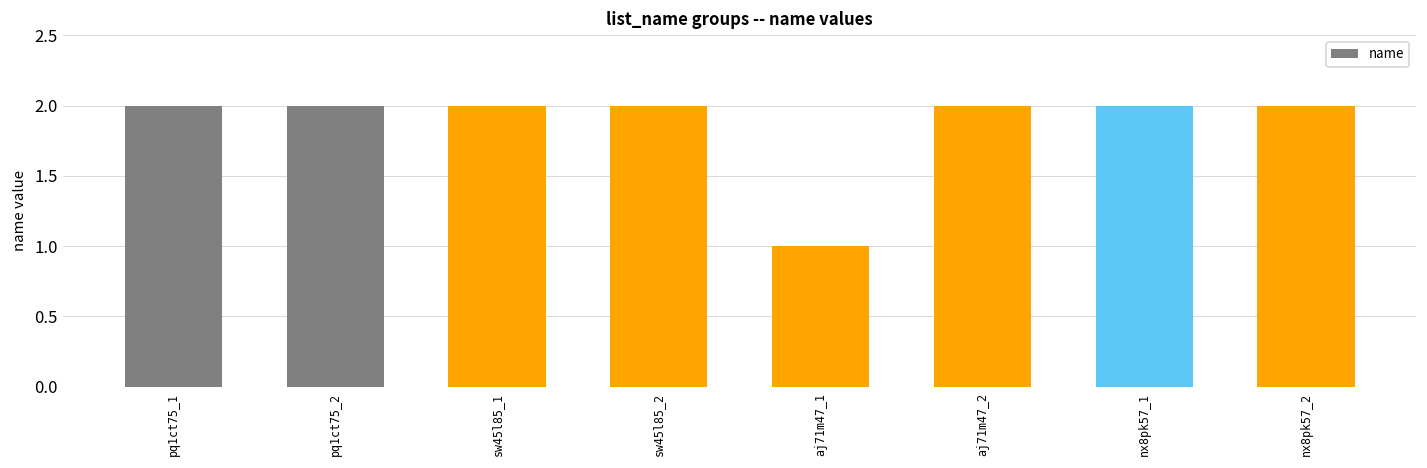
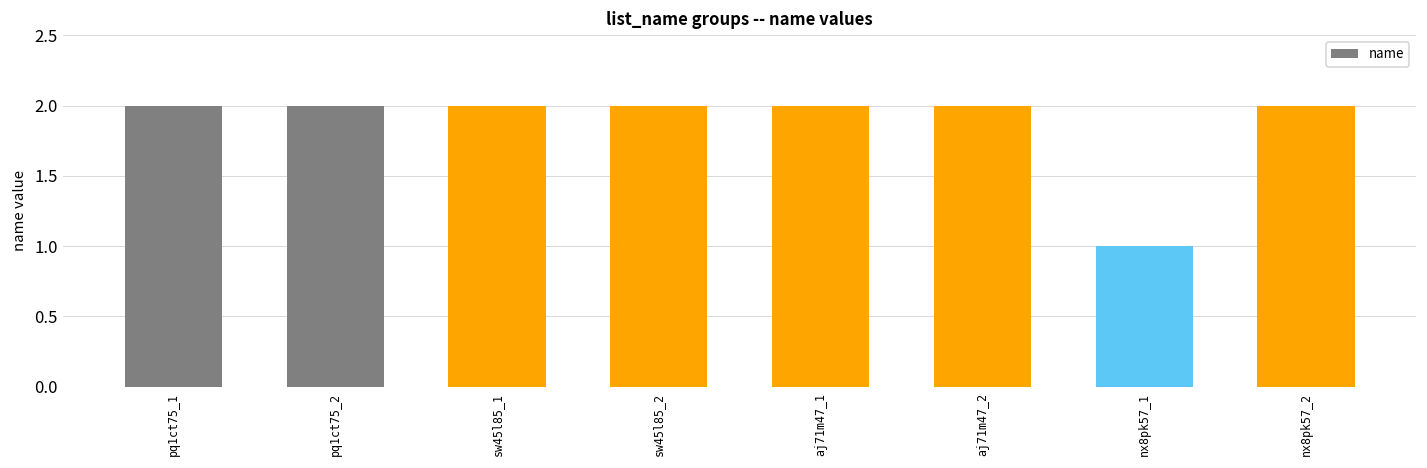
  {
    "pq1ct75_1": 2,
    "pq1ct75_2": 2,
    "sw45l85_1": 2,
    "sw45l85_2": 2,
-   "aj71m47_1": 1,
+   "aj71m47_1": 2,
    "aj71m47_2": 2,
-   "nx8pk57_1": 2,
+   "nx8pk57_1": 1,
    "nx8pk57_2": 2
  }
